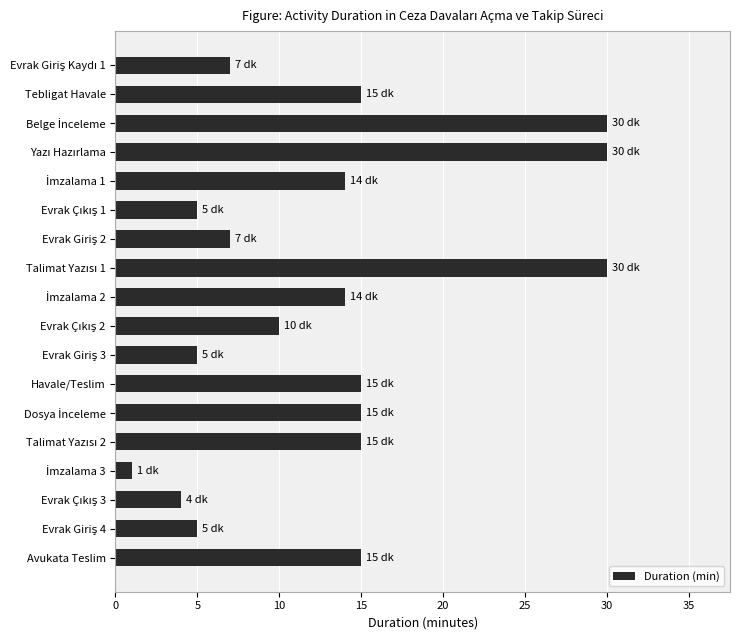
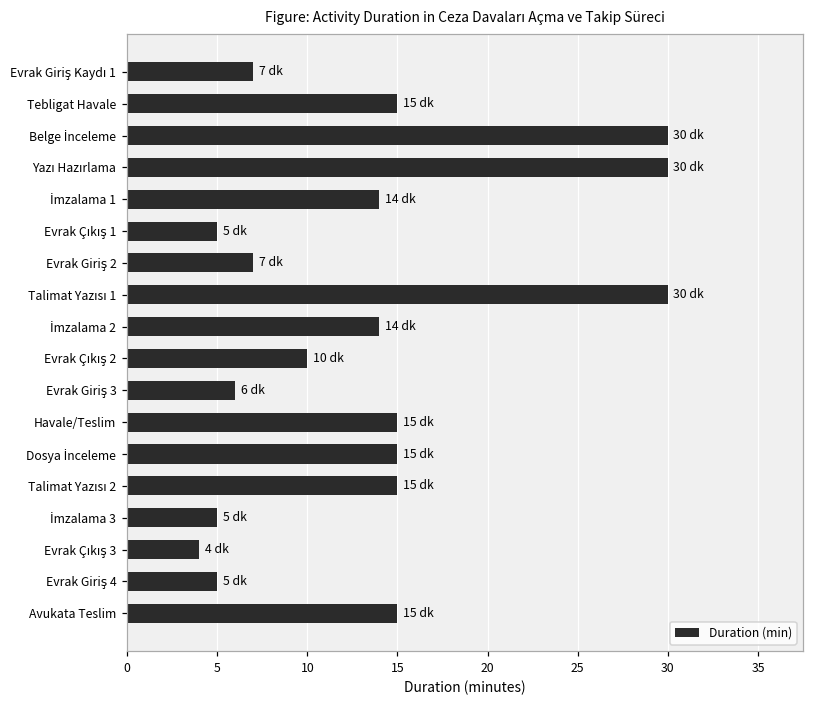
  {
    "Evrak Giriş Kaydı 1": 7,
    "Tebligat Havale": 15,
    "Belge İnceleme": 30,
    "Yazı Hazırlama": 30,
    "İmzalama 1": 14,
    "Evrak Çıkış 1": 5,
    "Evrak Giriş 2": 7,
    "Talimat Yazısı 1": 30,
    "İmzalama 2": 14,
    "Evrak Çıkış 2": 10,
-   "Evrak Giriş 3": 5,
+   "Evrak Giriş 3": 6,
    "Havale/Teslim": 15,
    "Dosya İnceleme": 15,
    "Talimat Yazısı 2": 15,
-   "İmzalama 3": 1,
+   "İmzalama 3": 5,
    "Evrak Çıkış 3": 4,
    "Evrak Giriş 4": 5,
    "Avukata Teslim": 15
  }
